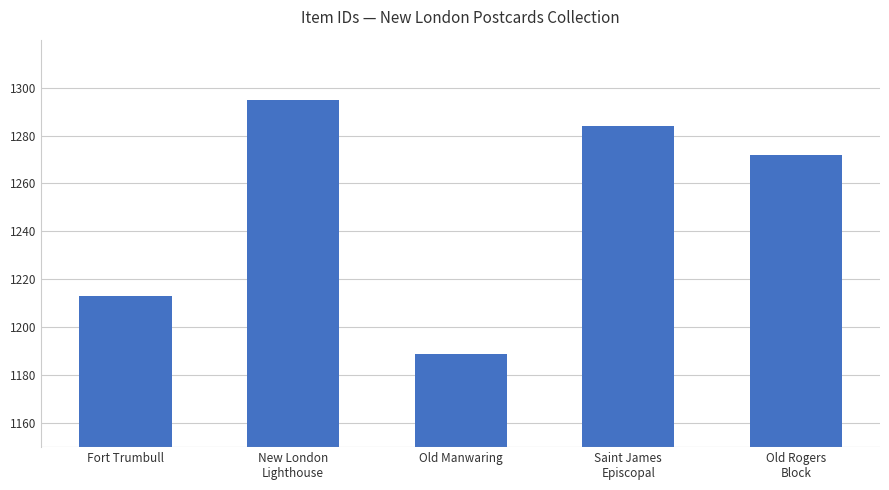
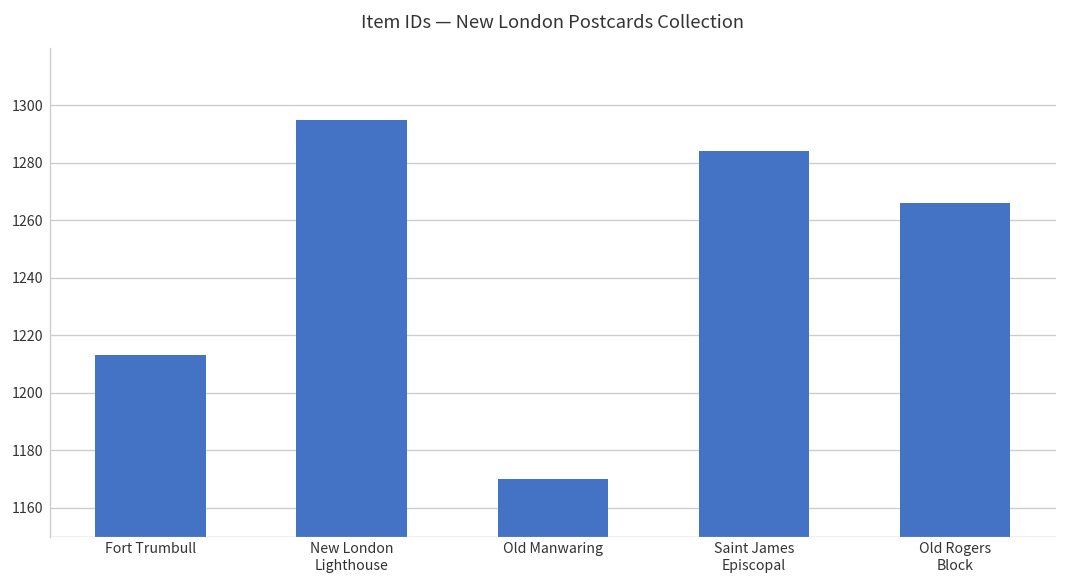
  {
    "Fort Trumbull": 1213,
    "New London Lighthouse": 1295,
-   "Old Manwaring": 1189,
+   "Old Manwaring": 1170,
    "Saint James Episcopal": 1284,
-   "Old Rogers Block": 1272
+   "Old Rogers Block": 1266
  }
